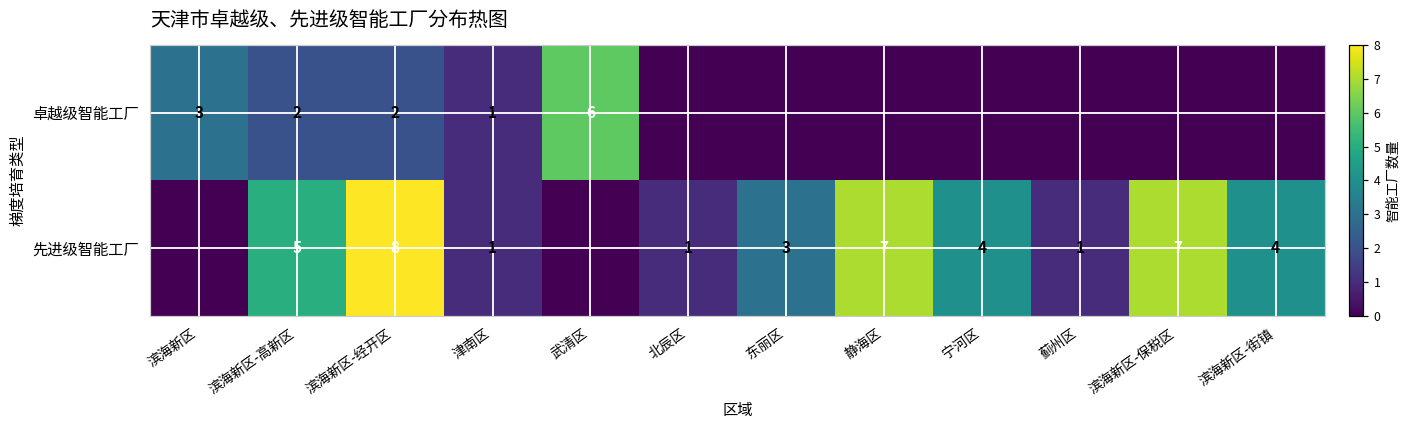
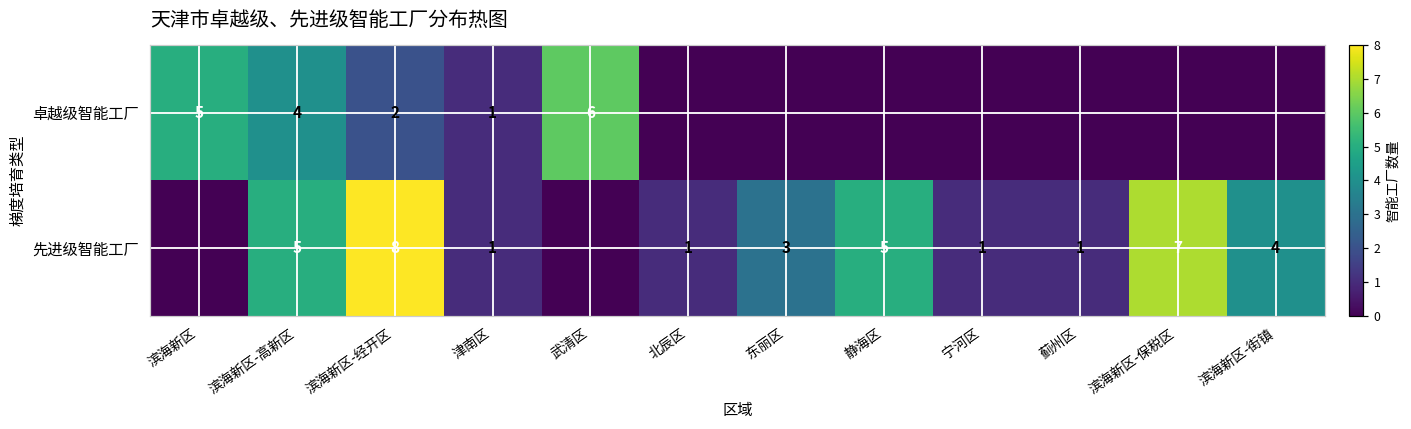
  {
    "卓越级智能工厂": {
-     "滨海新区": 3,
-     "滨海新区-高新区": 2,
+     "滨海新区": 5,
+     "滨海新区-高新区": 4,
      "滨海新区-经开区": 2,
      "津南区": 1,
      "武清区": 6
    },
    "先进级智能工厂": {
      "滨海新区-高新区": 5,
      "滨海新区-经开区": 8,
      "津南区": 1,
      "北辰区": 1,
      "东丽区": 3,
-     "静海区": 7,
-     "宁河区": 4,
+     "静海区": 5,
+     "宁河区": 1,
      "蓟州区": 1,
      "滨海新区-保税区": 7,
      "滨海新区-街镇": 4
    }
  }
